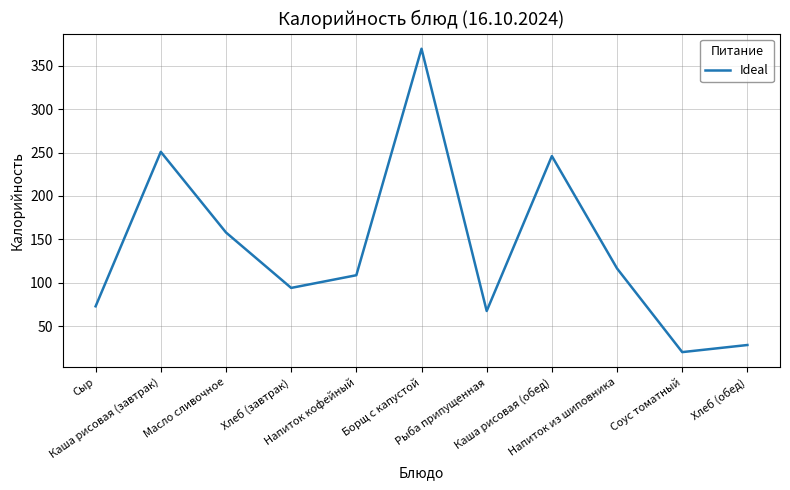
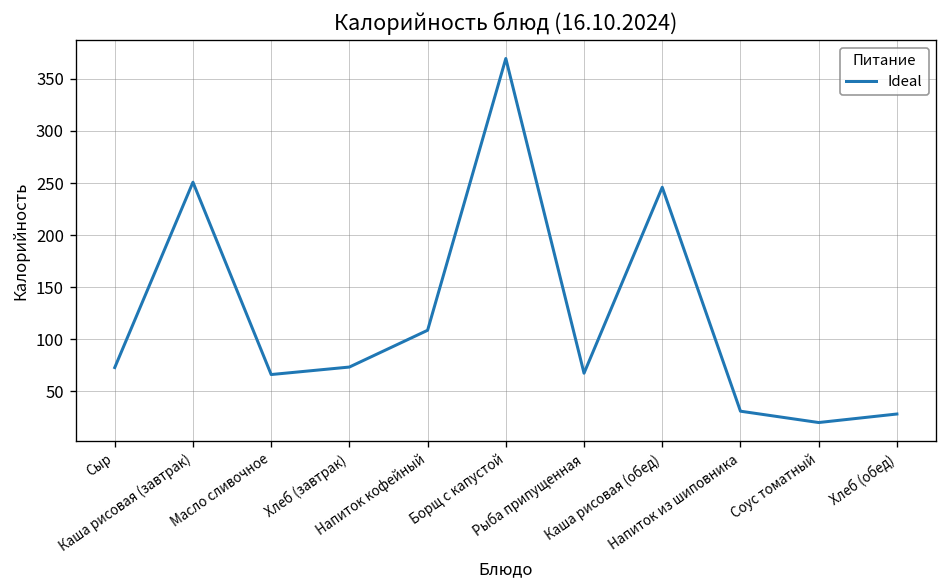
  {
    "Сыр": 70,
    "Каша рисовая (завтрак)": 250,
-   "Масло сливочное": 160,
-   "Хлеб (завтрак)": 90,
+   "Масло сливочное": 70,
+   "Хлеб (завтрак)": 70,
    "Напиток кофейный": 110,
    "Борщ с капустой": 370,
    "Рыба припущенная": 70,
    "Каша рисовая (обед)": 250,
-   "Напиток из шиповника": 120,
+   "Напиток из шиповника": 30,
    "Соус томатный": 20,
    "Хлеб (обед)": 30
  }
